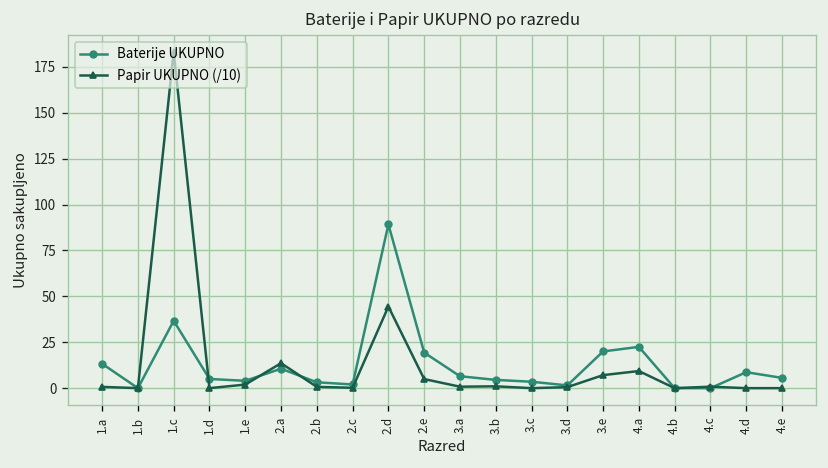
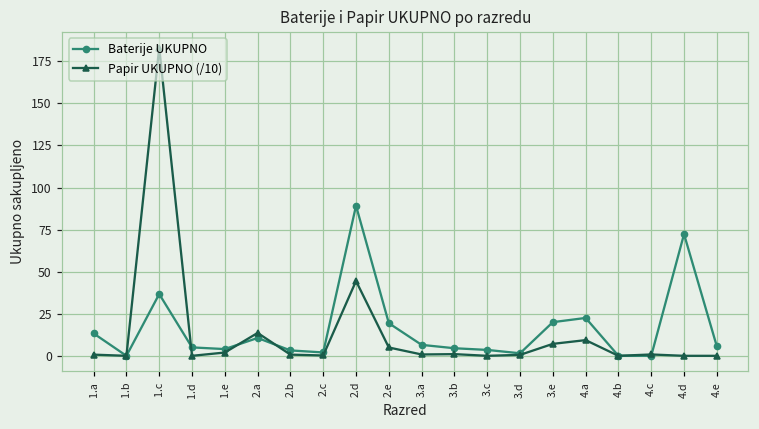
  {
    "Baterije UKUPNO": {
      "1.a": 13,
      "1.c": 37,
      "1.d": 5,
      "1.e": 4,
      "2.a": 11,
      "2.b": 3,
      "2.c": 2,
      "2.d": 89,
      "2.e": 19,
      "3.a": 7,
      "3.b": 5,
      "3.c": 4,
      "3.e": 20,
      "4.a": 23,
-     "4.d": 9,
+     "4.d": 72,
      "4.e": 6
    },
    "Papir UKUPNO (/10)": {
      "1.a": 1,
      "1.d": 0,
      "1.e": 2,
      "2.a": 14,
      "2.b": 1,
      "2.c": 0,
      "2.d": 44,
      "2.e": 5,
      "3.a": 1,
      "3.b": 1,
      "3.c": 0,
      "3.e": 7,
      "4.a": 9,
      "4.d": 0,
      "4.e": 0
    }
  }
